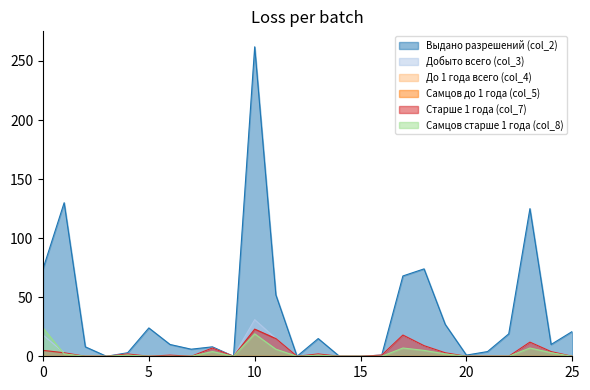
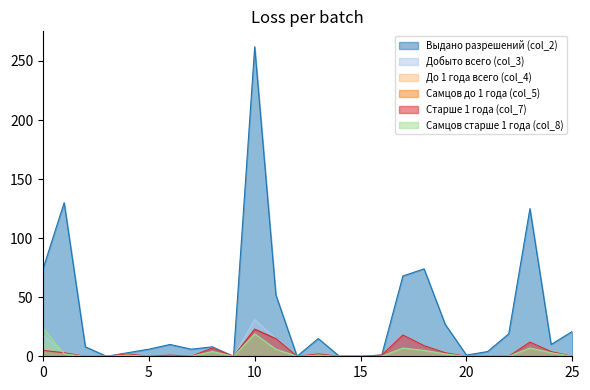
  {
    "Выдано разрешений (col_2)": {
      "0": 74,
-     "5": 24,
+     "5": 6,
      "10": 262,
      "25": 21
    },
    "Добыто всего (col_3)": {
      "0": 18,
      "10": 31
    },
    "Самцов до 1 года (col_5)": {
      "0": 0,
      "10": 0
    },
    "Старше 1 года (col_7)": {
      "0": 5,
      "10": 23
    },
    "Самцов старше 1 года (col_8)": {
      "0": 24,
      "10": 19
    }
  }
